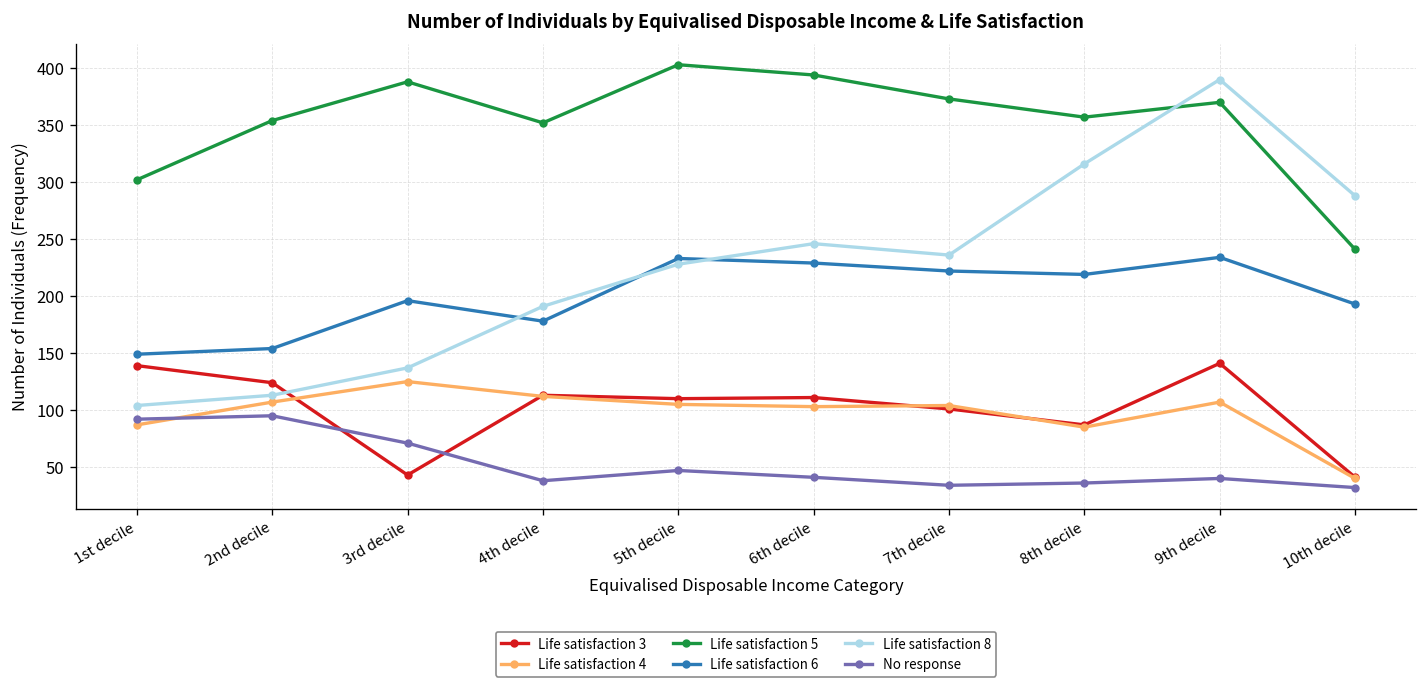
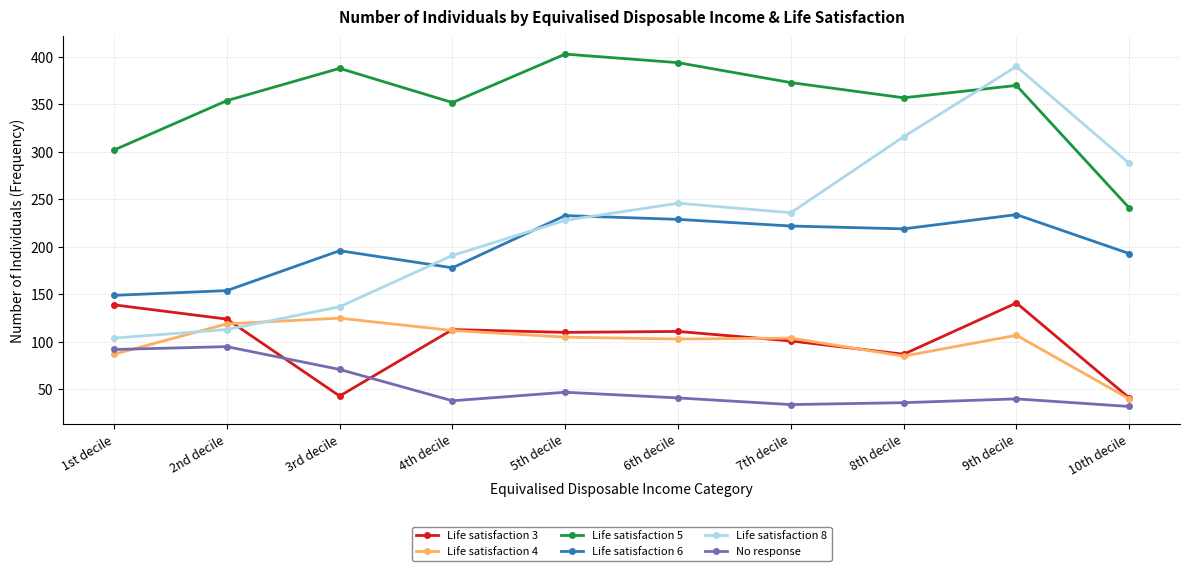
  {
    "Life satisfaction 3": {
      "1st decile": 140,
      "2nd decile": 120,
      "3rd decile": 40,
      "5th decile": 110,
      "6th decile": 110,
      "7th decile": 100,
      "9th decile": 140
    },
    "Life satisfaction 4": {
      "1st decile": 90,
-     "2nd decile": 110,
+     "2nd decile": 120,
      "3rd decile": 130,
      "5th decile": 110,
      "6th decile": 100,
      "7th decile": 100,
      "9th decile": 110
    },
    "Life satisfaction 5": {
      "1st decile": 300,
      "2nd decile": 350,
      "3rd decile": 390,
      "4th decile": 350,
      "5th decile": 400,
      "6th decile": 390,
      "7th decile": 370,
      "8th decile": 360,
      "9th decile": 370,
      "10th decile": 240
    },
    "Life satisfaction 6": {
      "1st decile": 150,
      "2nd decile": 150,
      "3rd decile": 200,
      "4th decile": 180,
      "5th decile": 230,
      "6th decile": 230,
      "7th decile": 220,
      "8th decile": 220,
      "9th decile": 230,
      "10th decile": 190
    },
    "Life satisfaction 8": {
      "1st decile": 100,
      "2nd decile": 110,
      "3rd decile": 140,
      "4th decile": 190,
      "5th decile": 230,
      "6th decile": 250,
      "7th decile": 240,
      "8th decile": 320,
      "9th decile": 390,
      "10th decile": 290
    },
    "No response": {
      "1st decile": 90,
      "2nd decile": 100,
      "3rd decile": 70,
      "4th decile": 40,
      "5th decile": 50,
      "6th decile": 40,
      "7th decile": 30,
      "8th decile": 40,
      "9th decile": 40,
      "10th decile": 30
    }
  }
